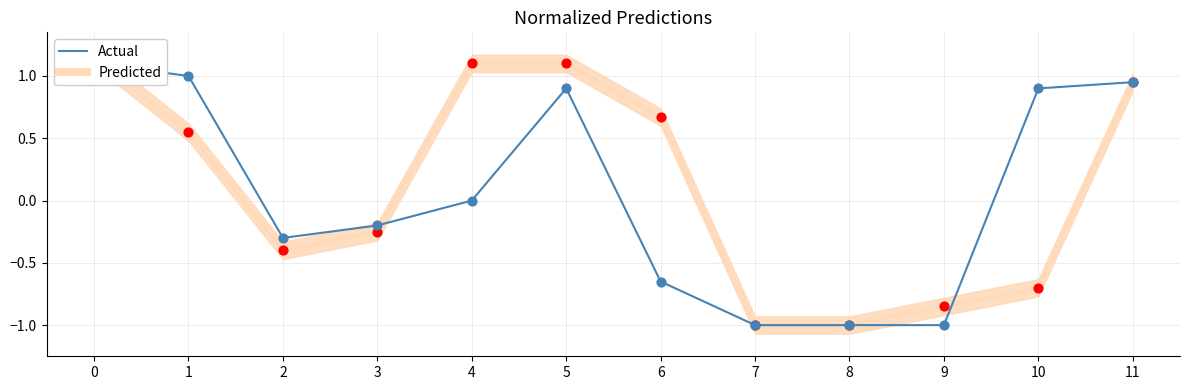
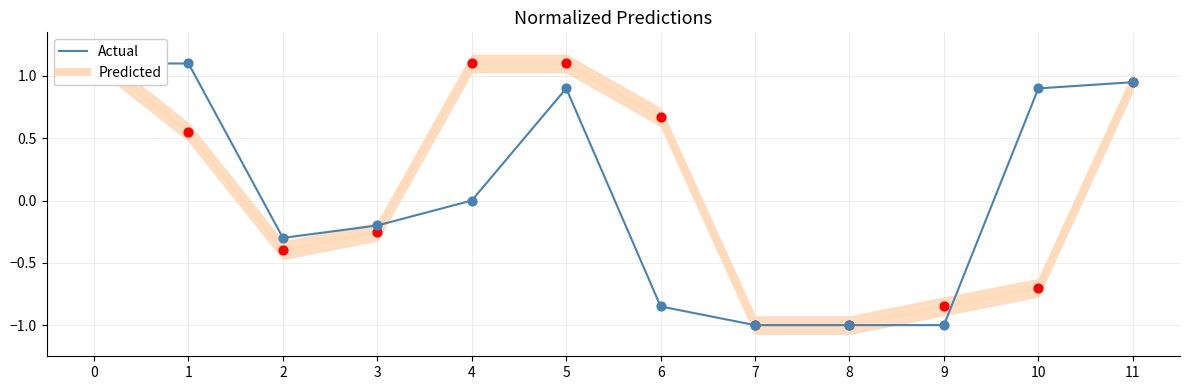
  {
    "Actual": {
-     "1": 1.0,
+     "1": 1.1,
      "2": -0.30,
      "4": 0.00,
      "5": 0.90,
-     "6": -0.65,
+     "6": -0.85,
      "9": -1.00,
      "10": 0.90
    }
  }
